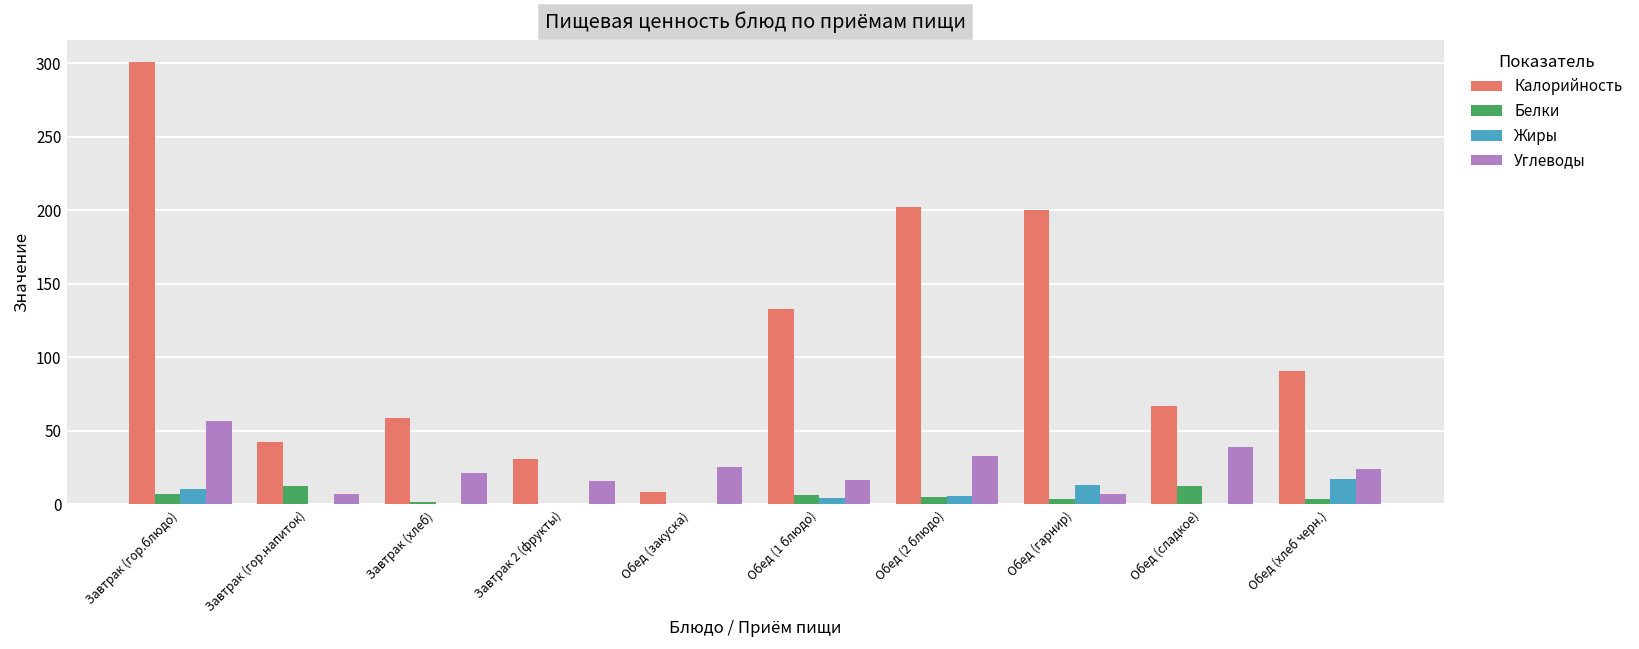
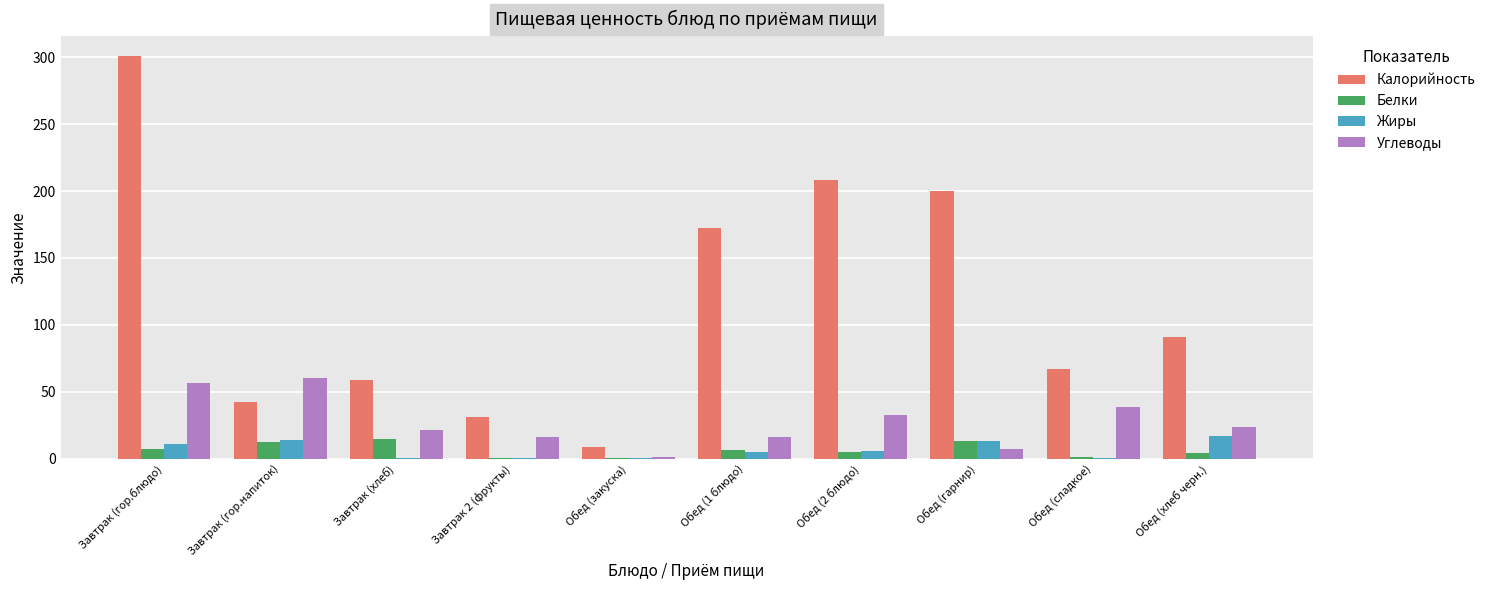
  {
    "Калорийность": {
      "Завтрак (гор.блюдо)": 301,
      "Завтрак (гор.напиток)": 43,
      "Завтрак (хлеб)": 59,
      "Завтрак 2 (фрукты)": 31,
      "Обед (закуска)": 9,
-     "Обед (1 блюдо)": 133,
-     "Обед (2 блюдо)": 202,
+     "Обед (1 блюдо)": 173,
+     "Обед (2 блюдо)": 209,
      "Обед (гарнир)": 200,
      "Обед (сладкое)": 67,
      "Обед (хлеб черн.)": 91
    },
    "Белки": {
      "Завтрак (гор.блюдо)": 7,
      "Завтрак (гор.напиток)": 13,
-     "Завтрак (хлеб)": 2,
+     "Завтрак (хлеб)": 15,
      "Обед (1 блюдо)": 7,
      "Обед (2 блюдо)": 5,
-     "Обед (гарнир)": 3,
-     "Обед (сладкое)": 13,
+     "Обед (гарнир)": 13,
+     "Обед (сладкое)": 1,
      "Обед (хлеб черн.)": 4
    },
    "Жиры": {
      "Завтрак (гор.блюдо)": 11,
-     "Завтрак (гор.напиток)": 0,
+     "Завтрак (гор.напиток)": 14,
      "Обед (1 блюдо)": 5,
      "Обед (2 блюдо)": 6,
      "Обед (гарнир)": 13,
      "Обед (хлеб черн.)": 17
    },
    "Углеводы": {
      "Завтрак (гор.блюдо)": 56,
-     "Завтрак (гор.напиток)": 7,
+     "Завтрак (гор.напиток)": 60,
      "Завтрак (хлеб)": 21,
      "Завтрак 2 (фрукты)": 16,
-     "Обед (закуска)": 25,
+     "Обед (закуска)": 2,
      "Обед (1 блюдо)": 16,
      "Обед (2 блюдо)": 33,
      "Обед (гарнир)": 7,
      "Обед (сладкое)": 39,
      "Обед (хлеб черн.)": 24
    }
  }
